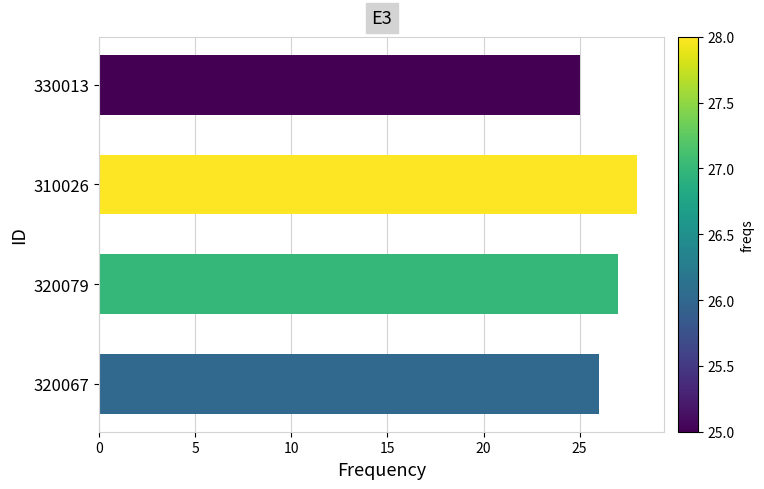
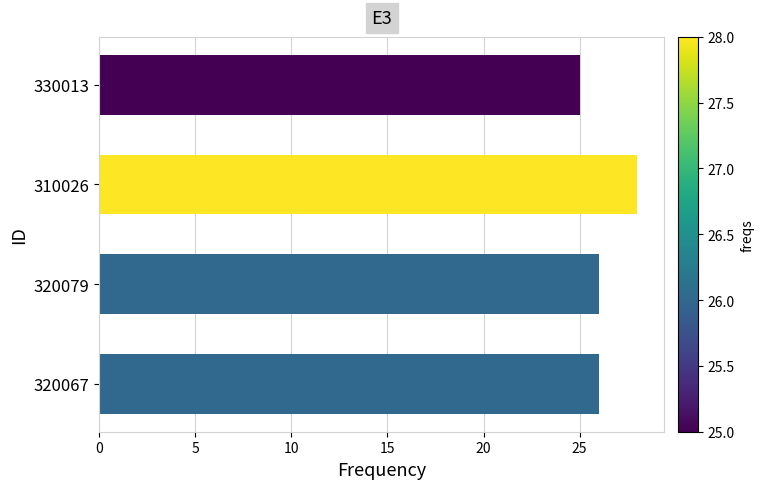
  {
    "330013": 25,
    "310026": 28,
-   "320079": 27,
+   "320079": 26,
    "320067": 26
  }
